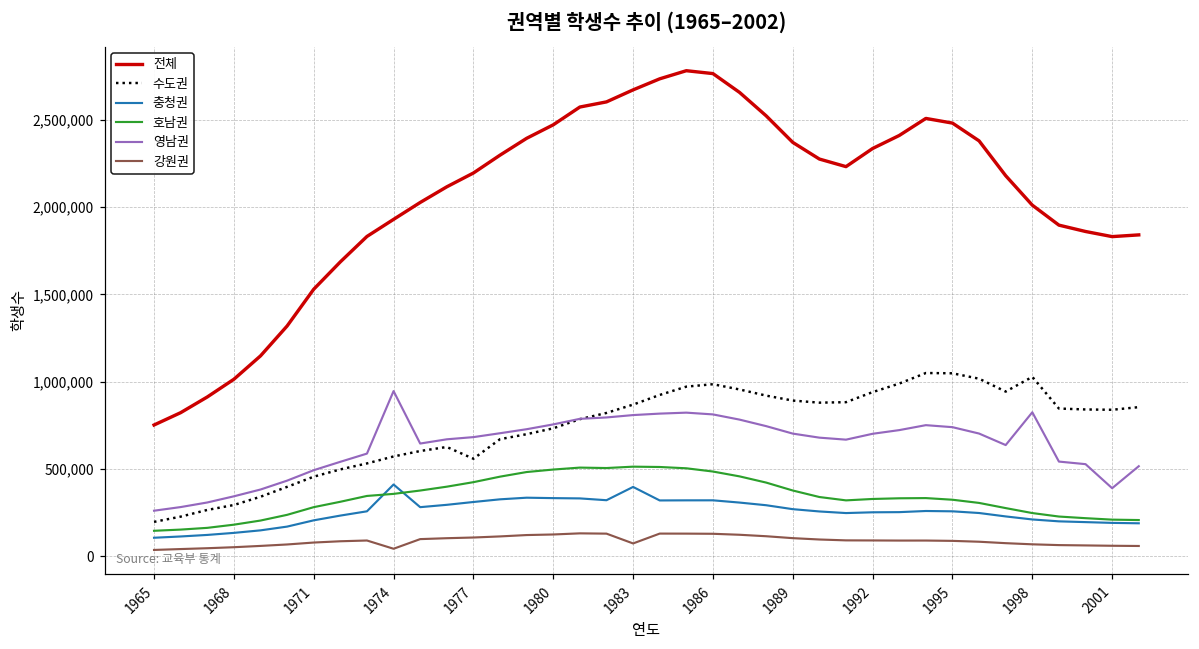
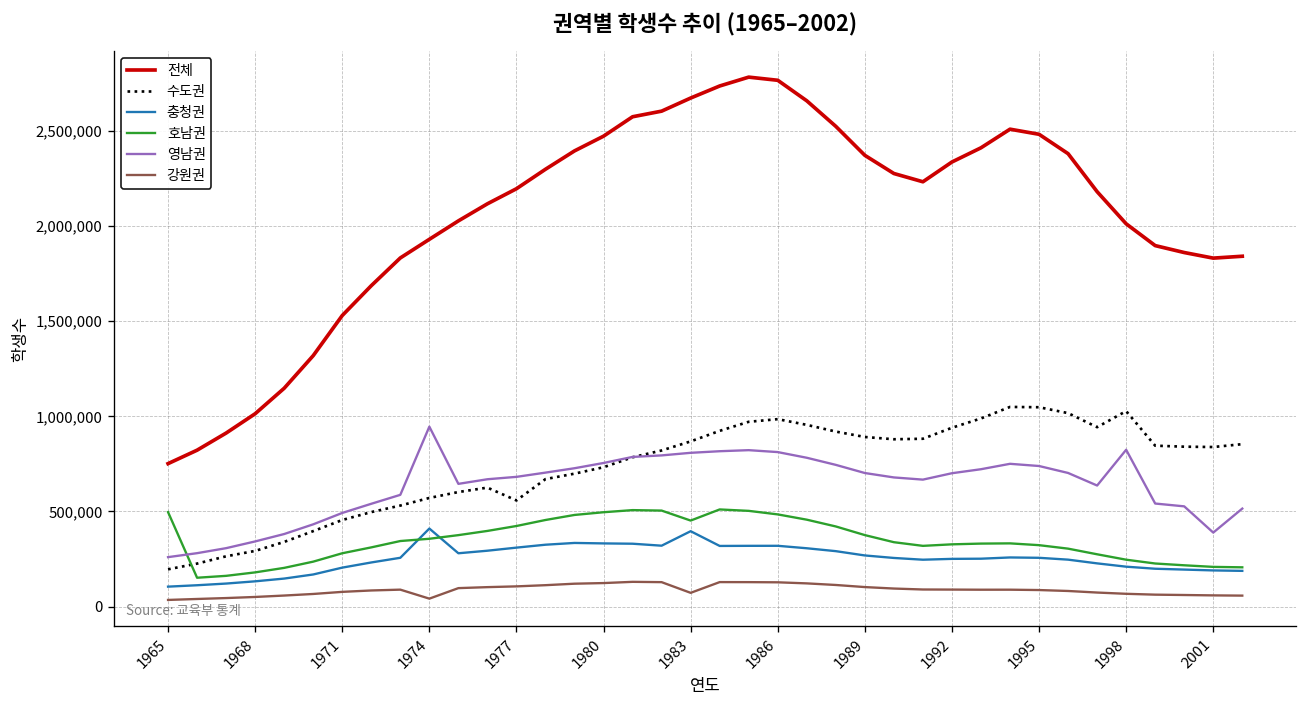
  {
    "전체": {
      "1965": "750,000",
      "1968": "1,010,000",
      "1971": "1,530,000",
      "1974": "1,930,000",
      "1977": "2,200,000",
      "1980": "2,470,000",
      "1983": "2,670,000",
      "1986": "2,770,000",
      "1989": "2,370,000",
      "1992": "2,340,000",
      "1995": "2,480,000",
      "1998": "2,010,000",
      "2001": "1,830,000"
    },
    "수도권": {
      "1965": "200,000",
      "1968": "290,000",
      "1971": "460,000",
      "1974": "570,000",
      "1977": "560,000",
      "1980": "730,000",
      "1983": "870,000",
      "1986": "990,000",
      "1989": "890,000",
      "1992": "940,000",
      "1995": "1,050,000",
      "1998": "1,030,000",
      "2001": "840,000"
    },
    "충청권": {
      "1965": "100,000",
      "1968": "130,000",
      "1971": "200,000",
      "1974": "410,000",
      "1977": "310,000",
      "1980": "330,000",
      "1983": "400,000",
      "1986": "320,000",
      "1989": "270,000",
      "1992": "250,000",
      "1995": "260,000",
      "1998": "210,000",
      "2001": "190,000"
    },
    "호남권": {
-     "1965": "140,000",
+     "1965": "500,000",
      "1968": "180,000",
      "1971": "280,000",
      "1974": "360,000",
      "1977": "420,000",
      "1980": "500,000",
-     "1983": "510,000",
+     "1983": "450,000",
      "1986": "480,000",
      "1989": "380,000",
      "1992": "330,000",
      "1995": "320,000",
      "1998": "250,000",
      "2001": "210,000"
    },
    "영남권": {
      "1965": "260,000",
      "1968": "340,000",
      "1971": "490,000",
      "1974": "950,000",
      "1977": "680,000",
      "1980": "750,000",
      "1983": "810,000",
      "1986": "810,000",
      "1989": "700,000",
      "1992": "700,000",
      "1995": "740,000",
      "1998": "820,000",
      "2001": "390,000"
    },
    "강원권": {
      "1965": "40,000",
      "1968": "50,000",
      "1971": "80,000",
      "1974": "40,000",
      "1977": "110,000",
      "1980": "120,000",
      "1983": "70,000",
      "1986": "130,000",
      "1989": "100,000",
      "1992": "90,000",
      "1995": "90,000",
      "1998": "70,000",
      "2001": "60,000"
    }
  }
